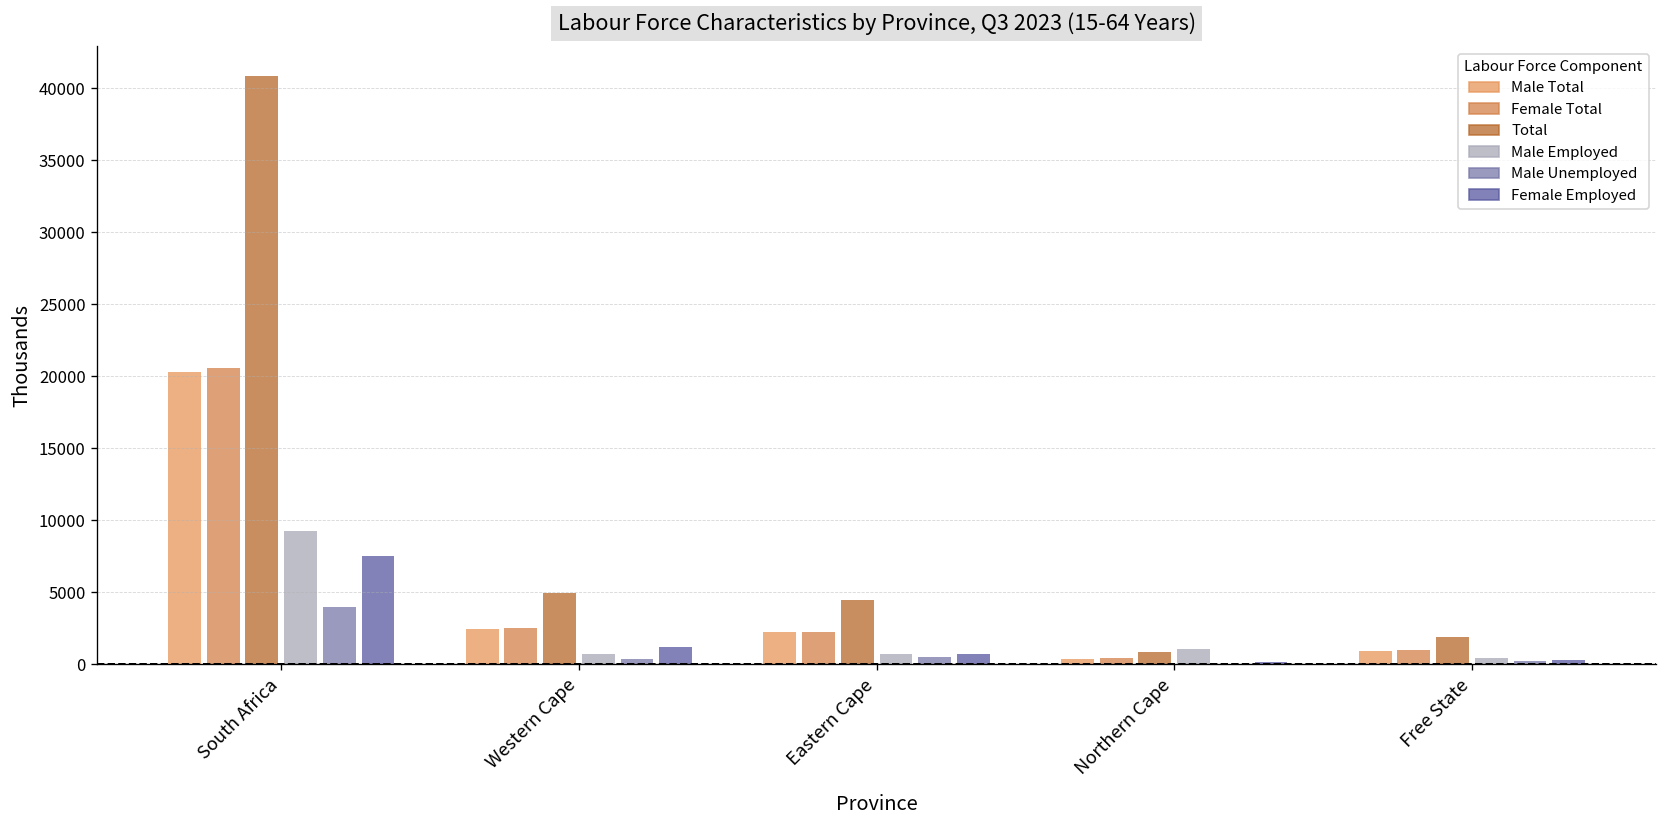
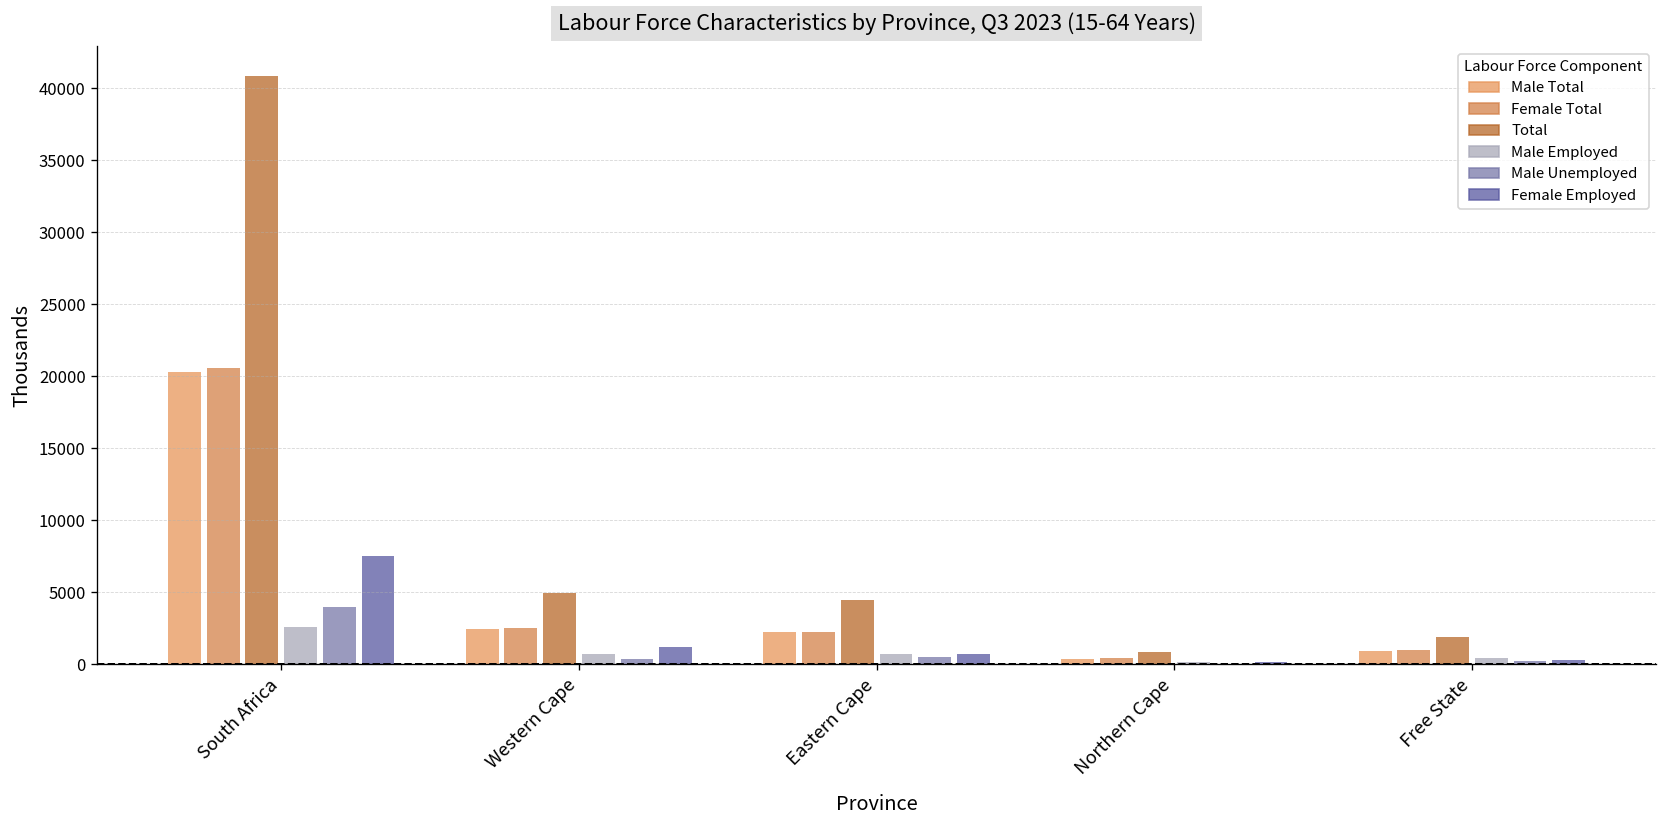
  {
    "Male Employed": {
-     "South Africa": 9200,
+     "South Africa": 2600,
      "Western Cape": 800,
      "Eastern Cape": 700,
-     "Northern Cape": 1100,
+     "Northern Cape": 200,
      "Free State": 400
    }
  }
